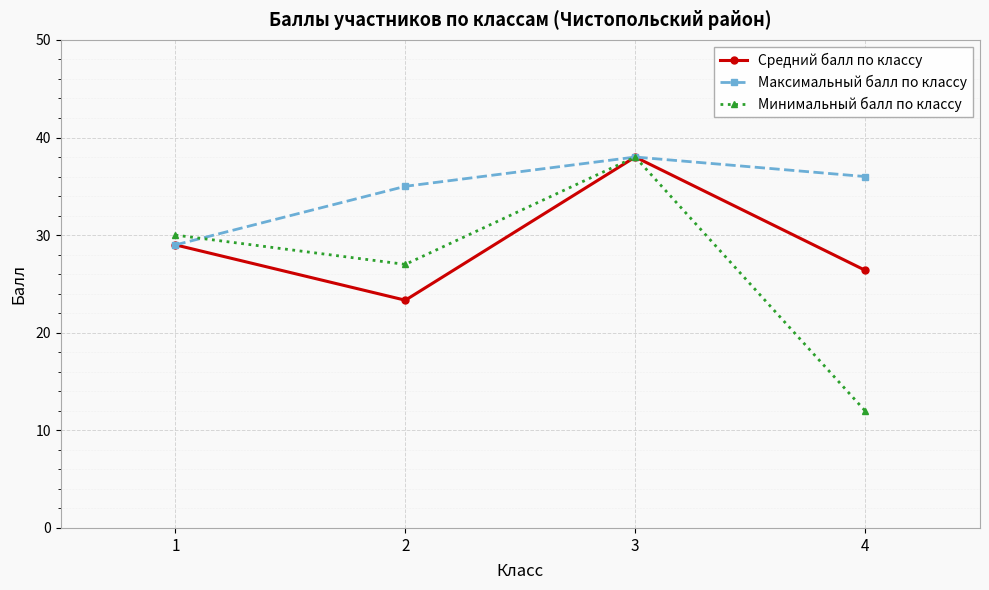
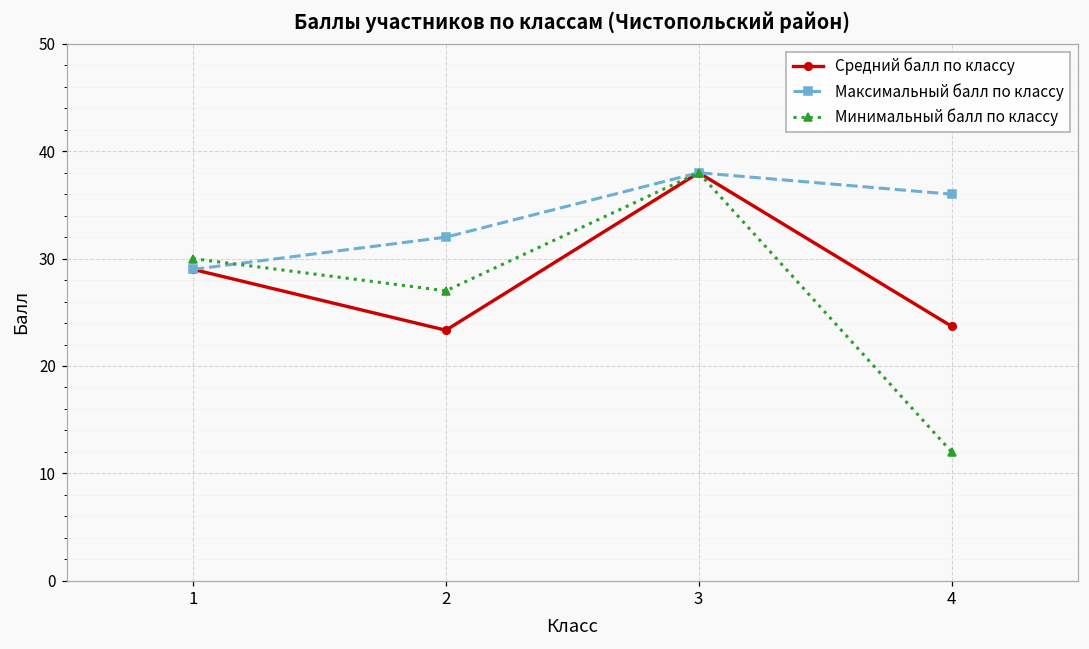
  {
    "Средний балл по классу": {
      "2": 23,
-     "4": 26
+     "4": 24
    },
    "Максимальный балл по классу": {
-     "2": 35,
+     "2": 32,
      "4": 36
    },
    "Минимальный балл по классу": {
      "1": 30,
      "2": 27,
      "4": 12
    }
  }
